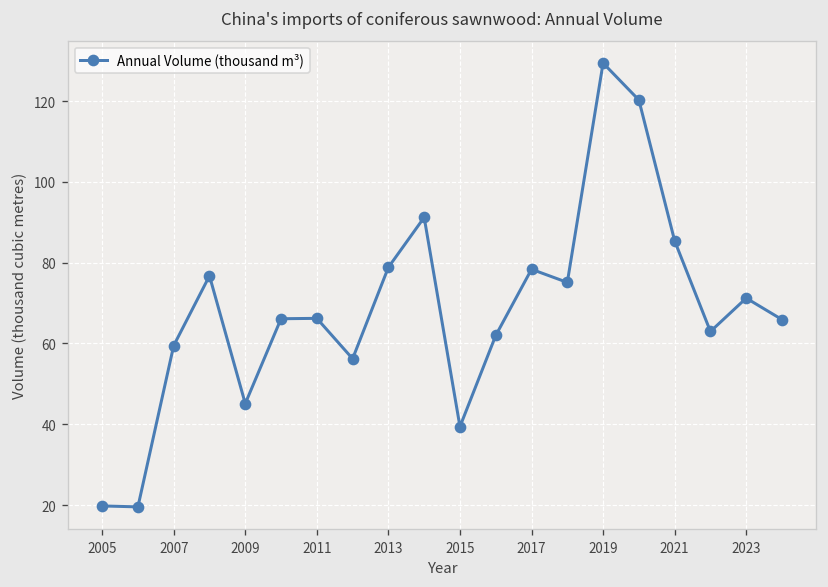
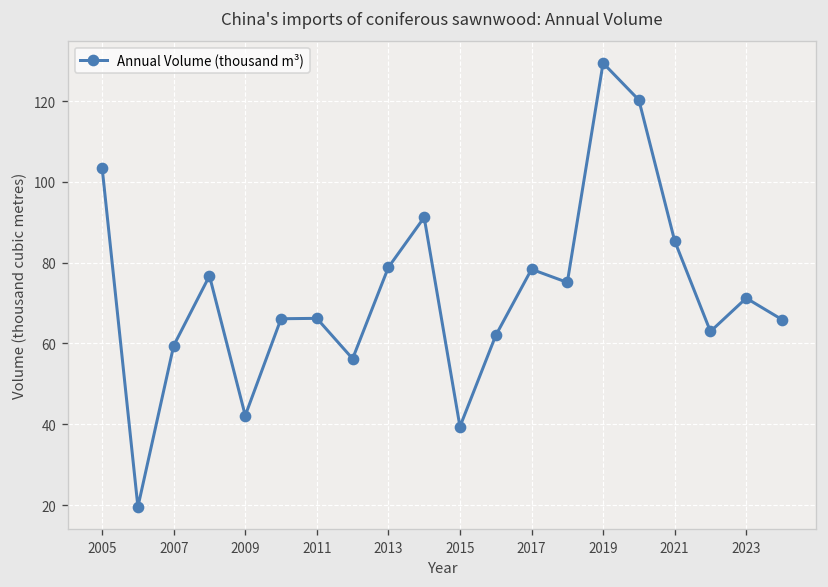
  {
-   "2005": 20,
+   "2005": 103,
    "2007": 59,
-   "2009": 45,
+   "2009": 42,
    "2011": 66,
    "2013": 79,
    "2015": 39,
    "2017": 78,
    "2019": 129,
    "2021": 85,
    "2023": 71
  }
